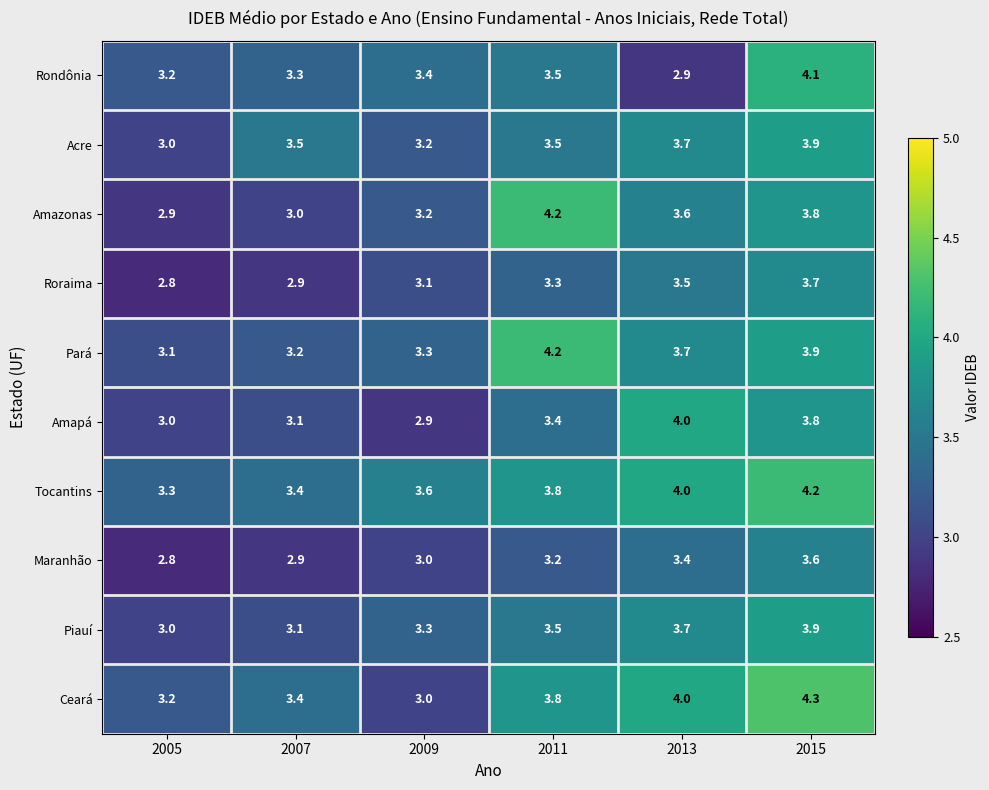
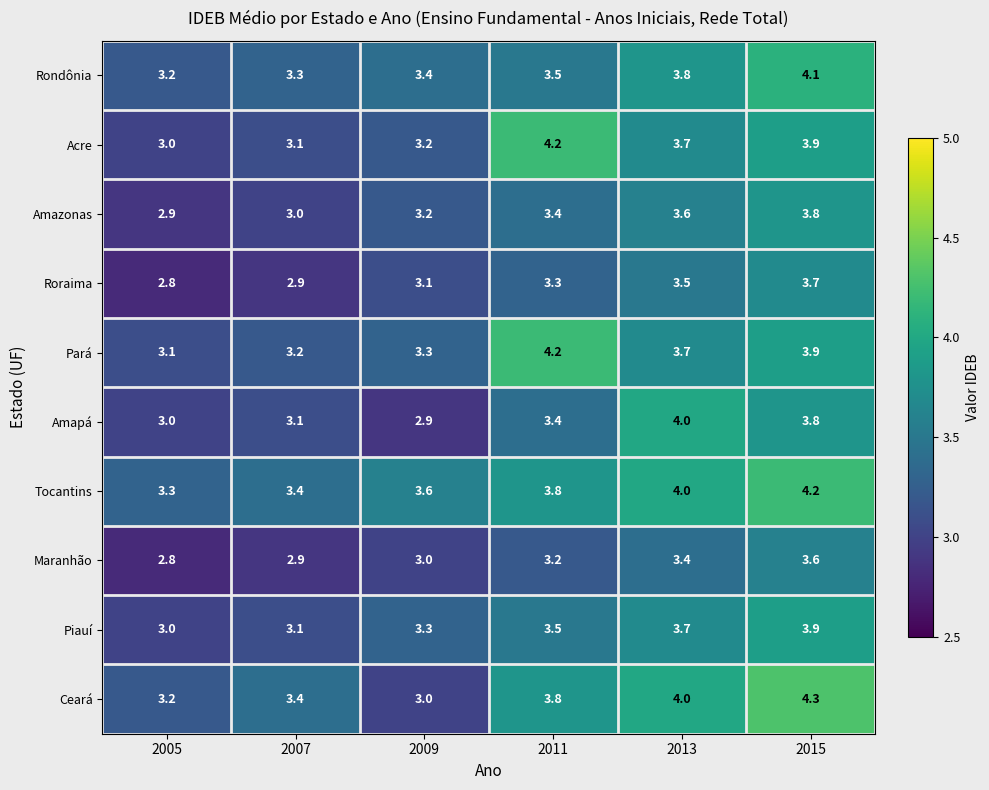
  {
    "Rondônia": {
      "2005": 3.2,
      "2007": 3.3,
      "2009": 3.4,
      "2011": 3.5,
-     "2013": 2.9,
+     "2013": 3.8,
      "2015": 4.1
    },
    "Acre": {
      "2005": 3.0,
-     "2007": 3.5,
+     "2007": 3.1,
      "2009": 3.2,
-     "2011": 3.5,
+     "2011": 4.2,
      "2013": 3.7,
      "2015": 3.9
    },
    "Amazonas": {
      "2005": 2.9,
      "2007": 3.0,
      "2009": 3.2,
-     "2011": 4.2,
+     "2011": 3.4,
      "2013": 3.6,
      "2015": 3.8
    },
    "Roraima": {
      "2005": 2.8,
      "2007": 2.9,
      "2009": 3.1,
      "2011": 3.3,
      "2013": 3.5,
      "2015": 3.7
    },
    "Pará": {
      "2005": 3.1,
      "2007": 3.2,
      "2009": 3.3,
      "2011": 4.2,
      "2013": 3.7,
      "2015": 3.9
    },
    "Amapá": {
      "2005": 3.0,
      "2007": 3.1,
      "2009": 2.9,
      "2011": 3.4,
      "2013": 4.0,
      "2015": 3.8
    },
    "Tocantins": {
      "2005": 3.3,
      "2007": 3.4,
      "2009": 3.6,
      "2011": 3.8,
      "2013": 4.0,
      "2015": 4.2
    },
    "Maranhão": {
      "2005": 2.8,
      "2007": 2.9,
      "2009": 3.0,
      "2011": 3.2,
      "2013": 3.4,
      "2015": 3.6
    },
    "Piauí": {
      "2005": 3.0,
      "2007": 3.1,
      "2009": 3.3,
      "2011": 3.5,
      "2013": 3.7,
      "2015": 3.9
    },
    "Ceará": {
      "2005": 3.2,
      "2007": 3.4,
      "2009": 3.0,
      "2011": 3.8,
      "2013": 4.0,
      "2015": 4.3
    }
  }
